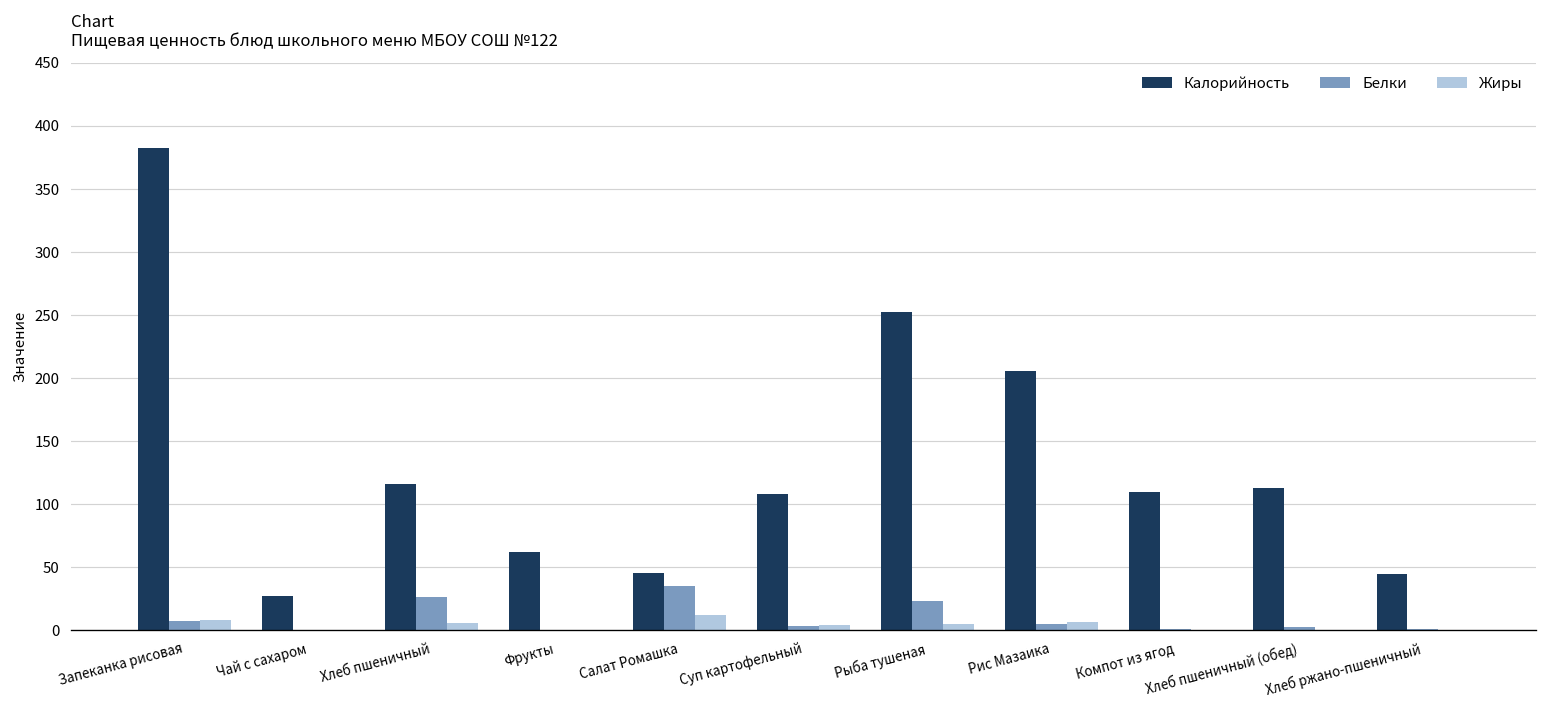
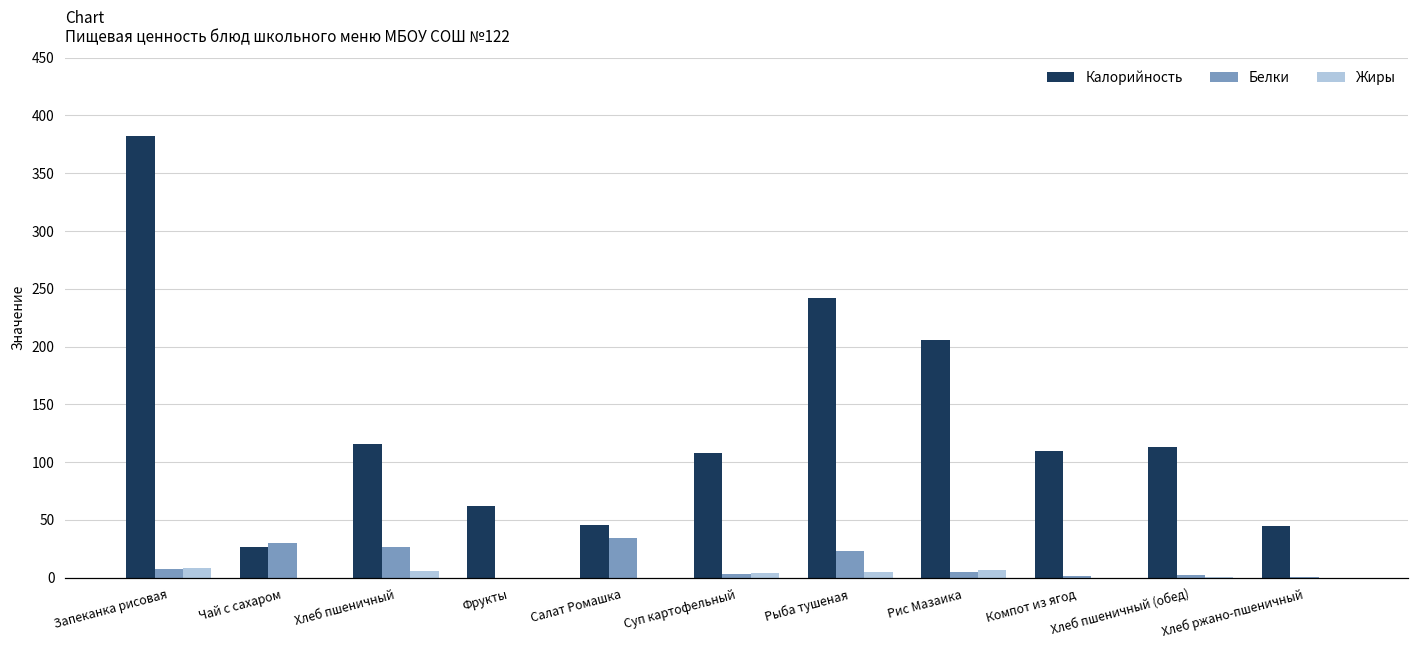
  {
    "Калорийность": {
      "Запеканка рисовая": 382,
      "Чай с сахаром": 27,
      "Хлеб пшеничный": 116,
      "Фрукты": 62,
      "Салат Ромашка": 46,
      "Суп картофельный": 108,
-     "Рыба тушеная": 253,
+     "Рыба тушеная": 242,
      "Рис Мазаика": 206,
      "Компот из ягод": 109,
      "Хлеб пшеничный (обед)": 113,
      "Хлеб ржано-пшеничный": 45
    },
    "Белки": {
      "Запеканка рисовая": 7,
-     "Чай с сахаром": 0,
+     "Чай с сахаром": 30,
      "Хлеб пшеничный": 26,
      "Фрукты": 0,
      "Салат Ромашка": 35,
      "Суп картофельный": 3,
      "Рыба тушеная": 23,
      "Рис Мазаика": 5
    },
    "Жиры": {
      "Запеканка рисовая": 8,
      "Хлеб пшеничный": 6,
      "Фрукты": 0,
-     "Салат Ромашка": 12,
+     "Салат Ромашка": 0,
      "Суп картофельный": 4,
      "Рыба тушеная": 5,
      "Рис Мазаика": 7
    }
  }
